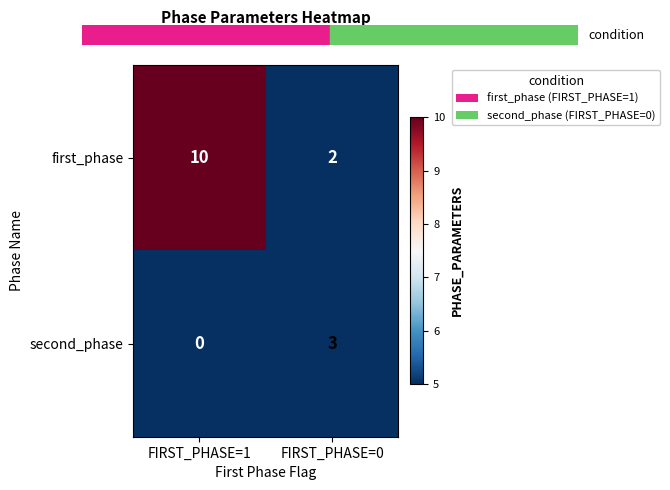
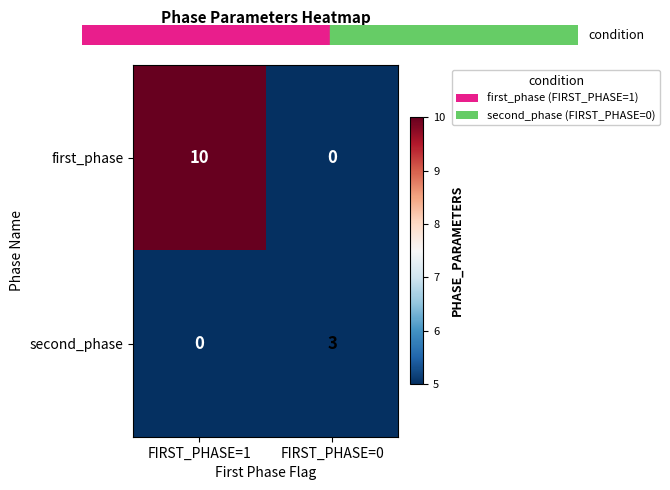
  {
    "first_phase": {
      "FIRST_PHASE=1": 10,
-     "FIRST_PHASE=0": 2
+     "FIRST_PHASE=0": 0
    },
    "second_phase": {
      "FIRST_PHASE=1": 0,
      "FIRST_PHASE=0": 3
    }
  }
